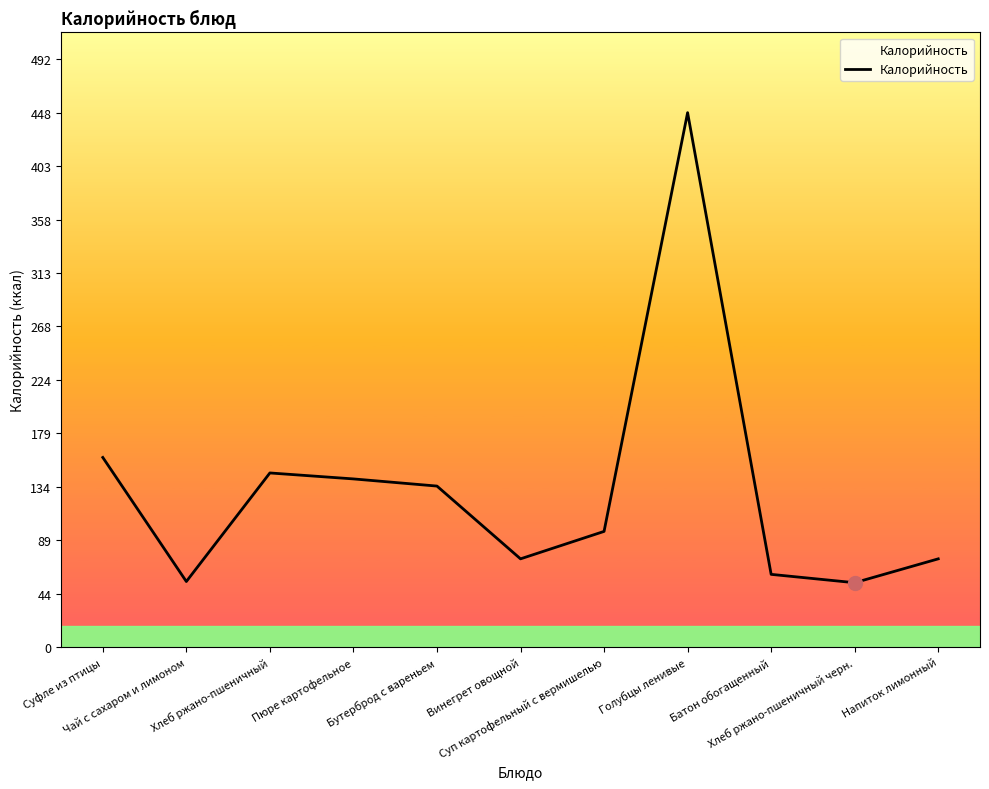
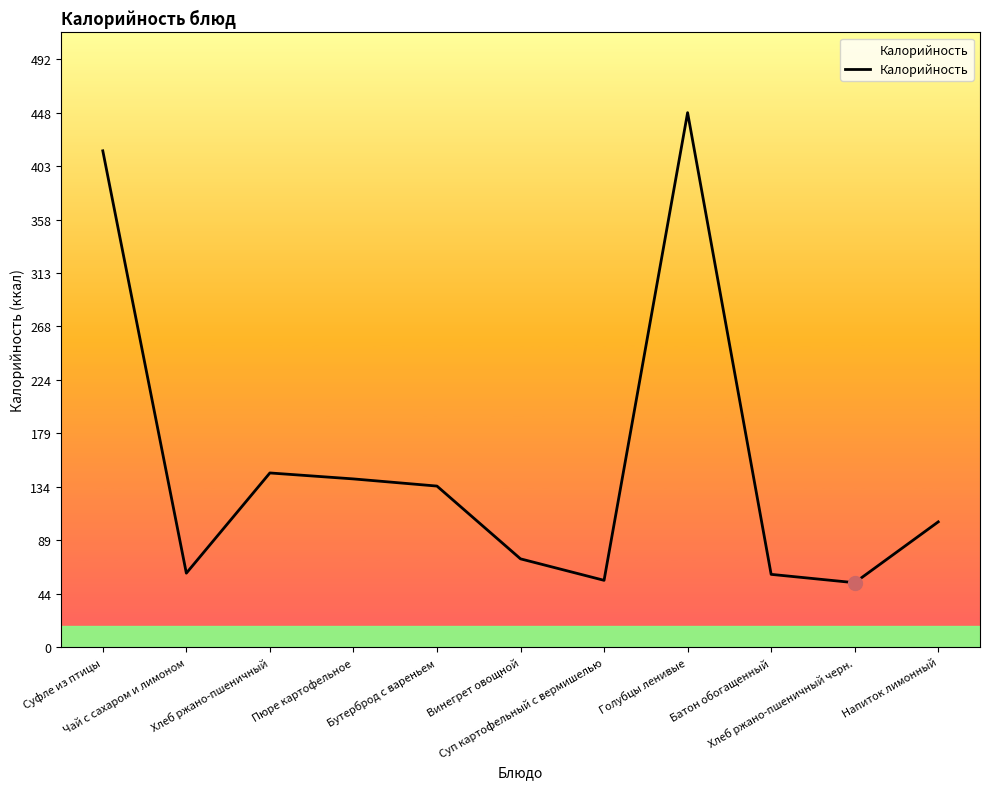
  {
    "Калорийность": {
-     "Суфле из птицы": 159,
-     "Чай с сахаром и лимоном": 55,
+     "Суфле из птицы": 416,
+     "Чай с сахаром и лимоном": 62,
      "Хлеб ржано-пшеничный": 146,
      "Пюре картофельное": 141,
      "Бутерброд с вареньем": 135,
      "Винегрет овощной": 74,
-     "Суп картофельный с вермишелью": 97,
+     "Суп картофельный с вермишелью": 56,
      "Голубцы ленивые": 448,
      "Батон обогащенный": 61,
-     "Напиток лимонный": 74
+     "Напиток лимонный": 105
    }
  }
